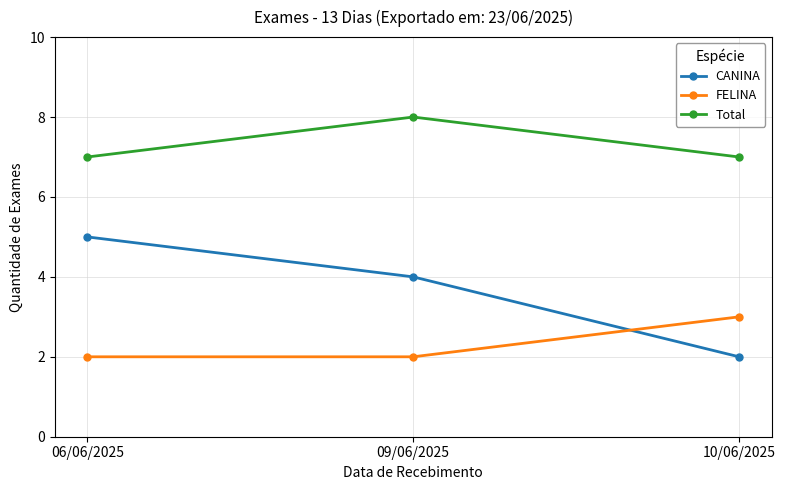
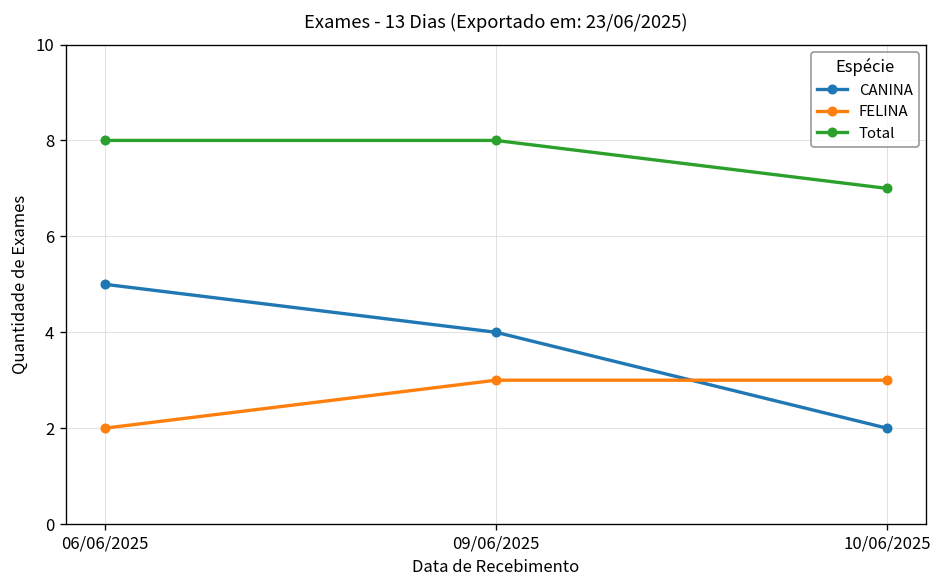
  {
    "CANINA": {
      "06/06/2025": 5,
      "09/06/2025": 4,
      "10/06/2025": 2
    },
    "FELINA": {
      "06/06/2025": 2,
-     "09/06/2025": 2,
+     "09/06/2025": 3,
      "10/06/2025": 3
    },
    "Total": {
-     "06/06/2025": 7,
+     "06/06/2025": 8,
      "09/06/2025": 8,
      "10/06/2025": 7
    }
  }
